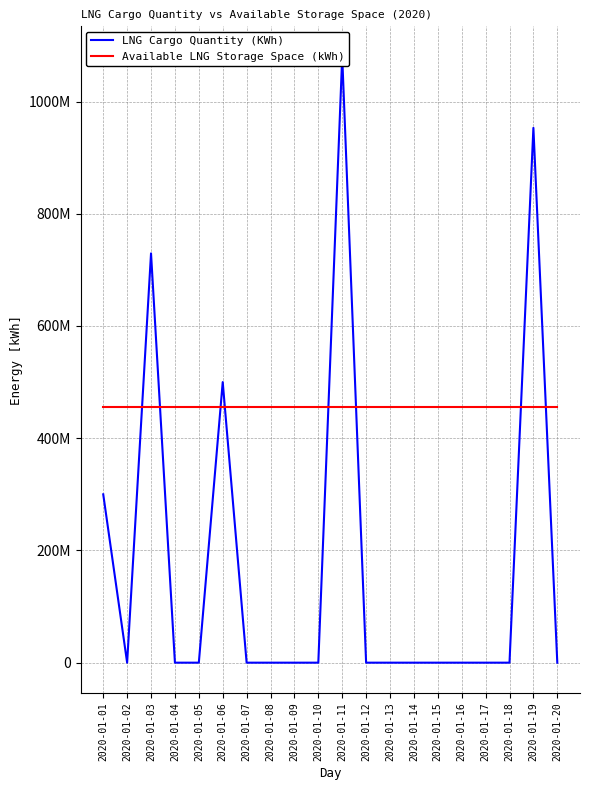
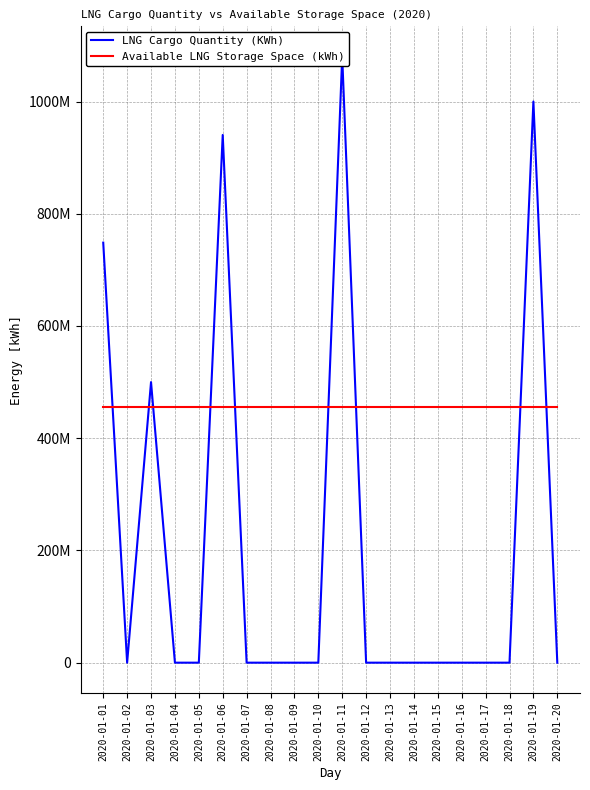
  {
    "LNG Cargo Quantity (KWh)": {
-     "2020-01-01": 300000000,
+     "2020-01-01": 750000000,
      "2020-01-02": 0,
-     "2020-01-03": 730000000,
+     "2020-01-03": 500000000,
      "2020-01-04": 0,
      "2020-01-05": 0,
-     "2020-01-06": 500000000,
+     "2020-01-06": 940000000,
      "2020-01-07": 0,
      "2020-01-08": 0,
      "2020-01-09": 0,
      "2020-01-10": 0,
      "2020-01-12": 0,
      "2020-01-13": 0,
      "2020-01-14": 0,
      "2020-01-15": 0,
      "2020-01-16": 0,
      "2020-01-17": 0,
      "2020-01-18": 0,
-     "2020-01-19": 950000000,
+     "2020-01-19": 1000000000,
      "2020-01-20": 0
    },
    "Available LNG Storage Space (kWh)": {
      "2020-01-01": 460000000,
      "2020-01-02": 460000000,
      "2020-01-03": 460000000,
      "2020-01-04": 460000000,
      "2020-01-05": 460000000,
      "2020-01-06": 460000000,
      "2020-01-07": 460000000,
      "2020-01-08": 460000000,
      "2020-01-09": 460000000,
      "2020-01-10": 460000000,
      "2020-01-11": 460000000,
      "2020-01-12": 460000000,
      "2020-01-13": 460000000,
      "2020-01-14": 460000000,
      "2020-01-15": 460000000,
      "2020-01-16": 460000000,
      "2020-01-17": 460000000,
      "2020-01-18": 460000000,
      "2020-01-19": 460000000,
      "2020-01-20": 460000000
    }
  }
